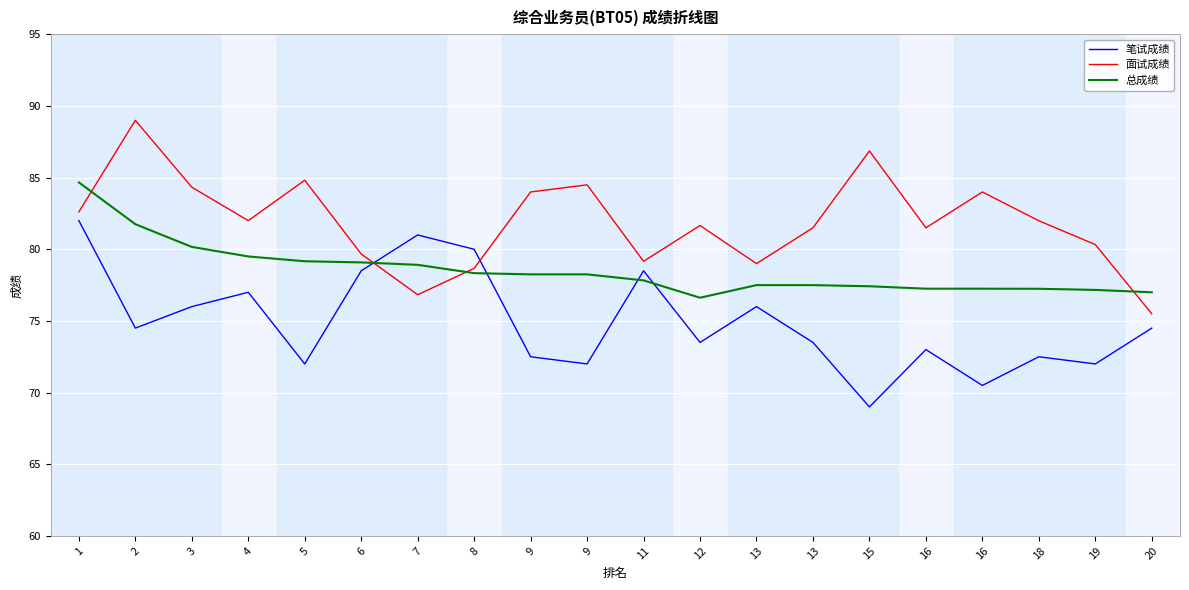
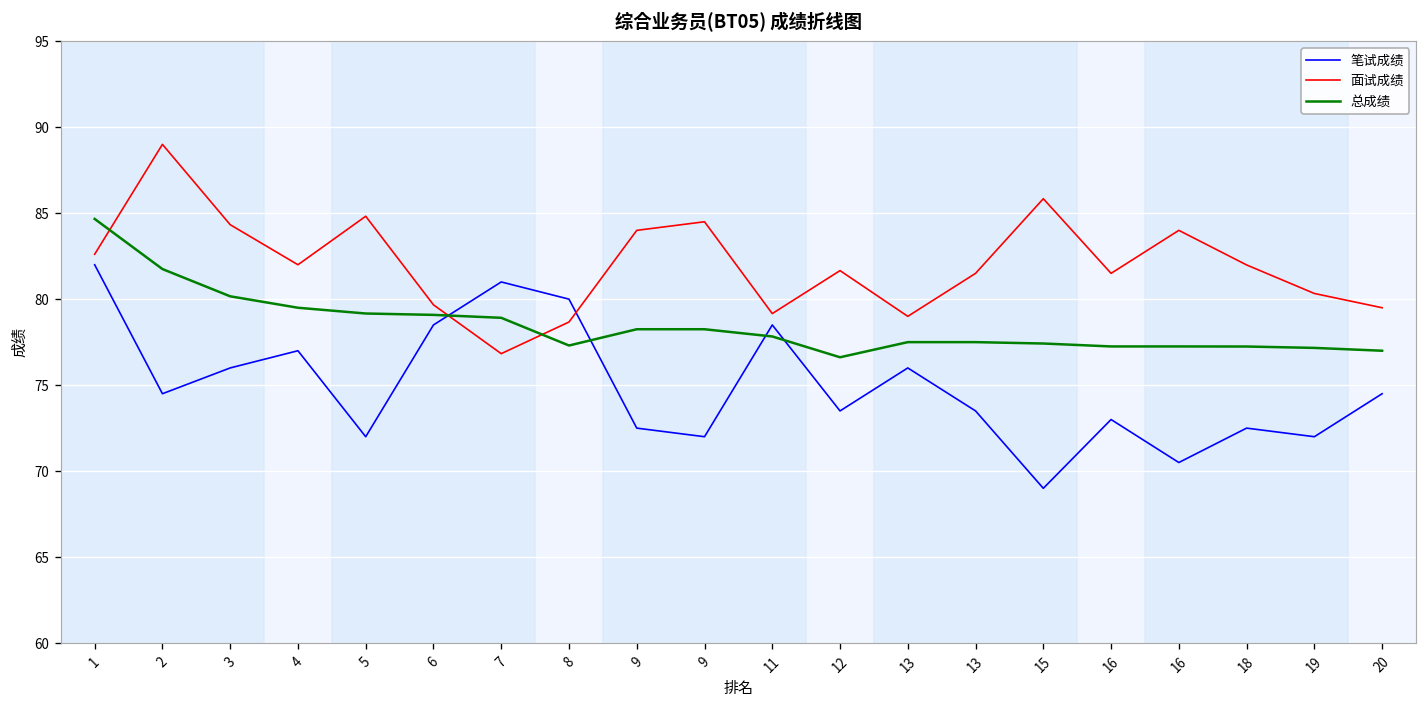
  {
    "笔试成绩": {
      "1": 82.0,
      "2": 74.5,
      "3": 76.0,
      "4": 77.0,
      "5": 72.0,
      "6": 78.5,
      "7": 81.0,
      "8": 80.0,
      "11": 78.5,
      "12": 73.5,
      "15": 69.0,
      "18": 72.5,
      "19": 72.0,
      "20": 74.5
    },
    "面试成绩": {
      "1": 82.6,
      "2": 89.0,
      "3": 84.3,
      "4": 82.0,
      "5": 84.8,
      "6": 79.7,
      "7": 76.8,
      "8": 78.7,
      "11": 79.2,
      "12": 81.7,
-     "15": 86.9,
+     "15": 85.8,
      "18": 82.0,
      "19": 80.3,
-     "20": 75.5
+     "20": 79.5
    },
    "总成绩": {
      "1": 84.7,
      "2": 81.8,
      "3": 80.2,
      "4": 79.5,
      "5": 79.2,
      "6": 79.1,
      "7": 78.9,
-     "8": 78.3,
+     "8": 77.3,
      "11": 77.8,
      "12": 76.6,
      "15": 77.4,
      "18": 77.2,
      "19": 77.2,
      "20": 77.0
    }
  }
